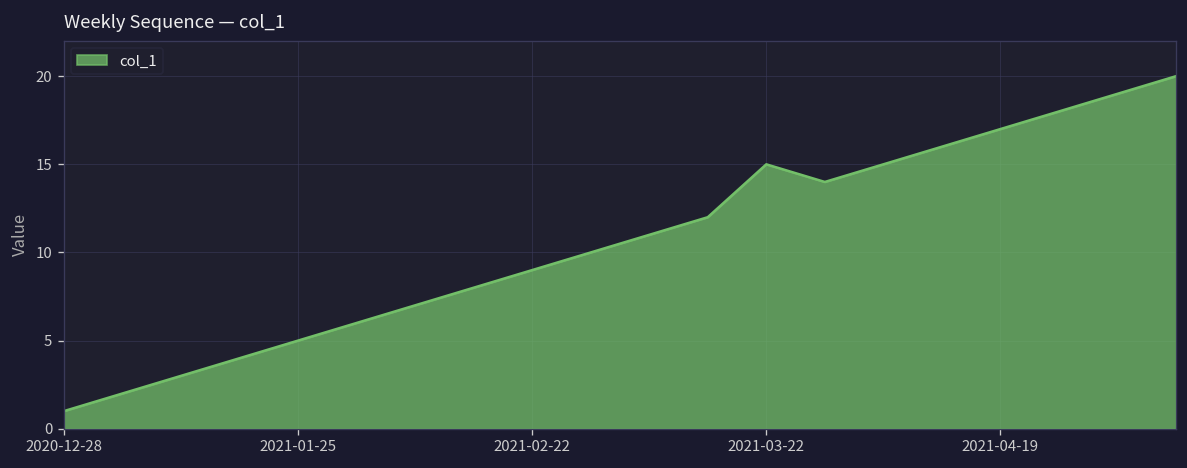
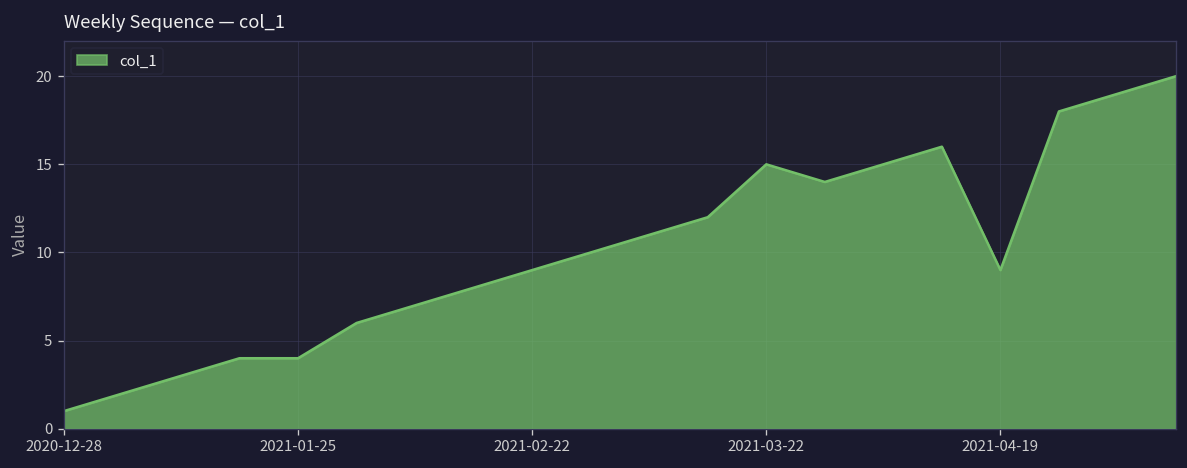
  {
    "2020-12-28": 1,
-   "2021-01-25": 5,
+   "2021-01-25": 4,
    "2021-02-22": 9,
    "2021-03-22": 15,
-   "2021-04-19": 17
+   "2021-04-19": 9
  }
